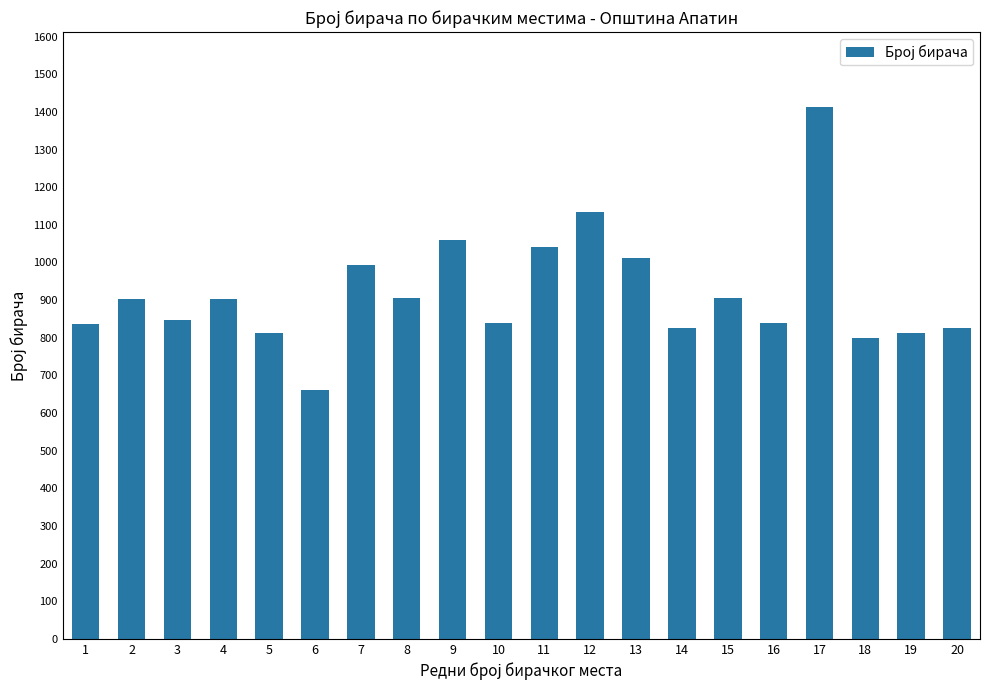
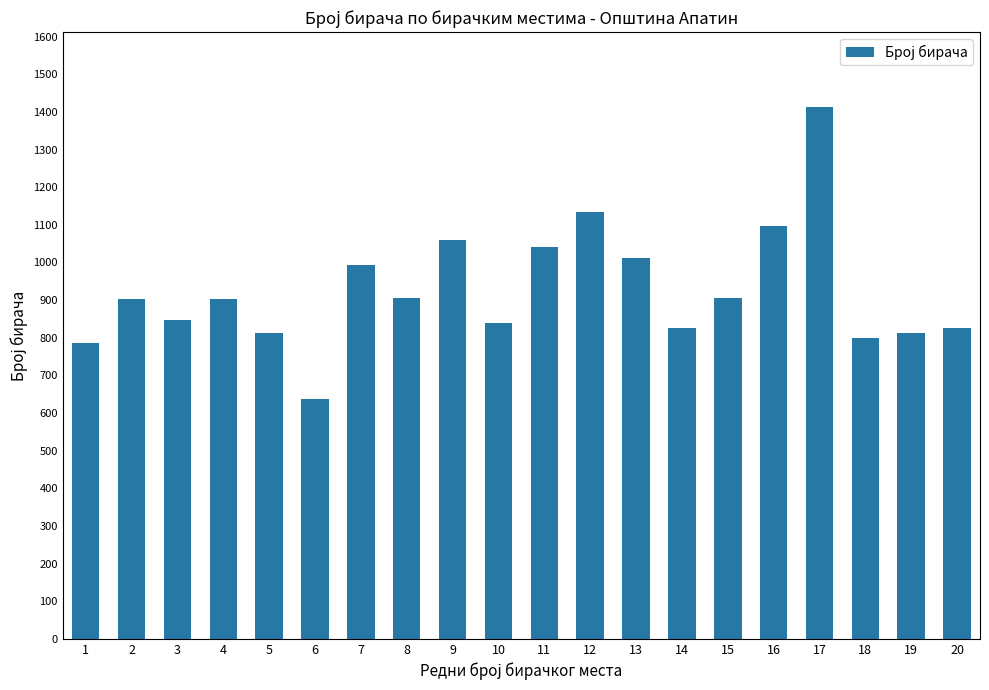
  {
-   "1": 840,
+   "1": 790,
    "2": 900,
    "3": 850,
    "4": 900,
    "5": 810,
-   "6": 660,
+   "6": 640,
    "7": 990,
    "8": 910,
    "9": 1060,
    "10": 840,
    "11": 1040,
    "12": 1130,
    "13": 1010,
    "14": 830,
    "15": 910,
-   "16": 840,
+   "16": 1100,
    "17": 1410,
    "18": 800,
    "19": 810,
    "20": 830
  }
